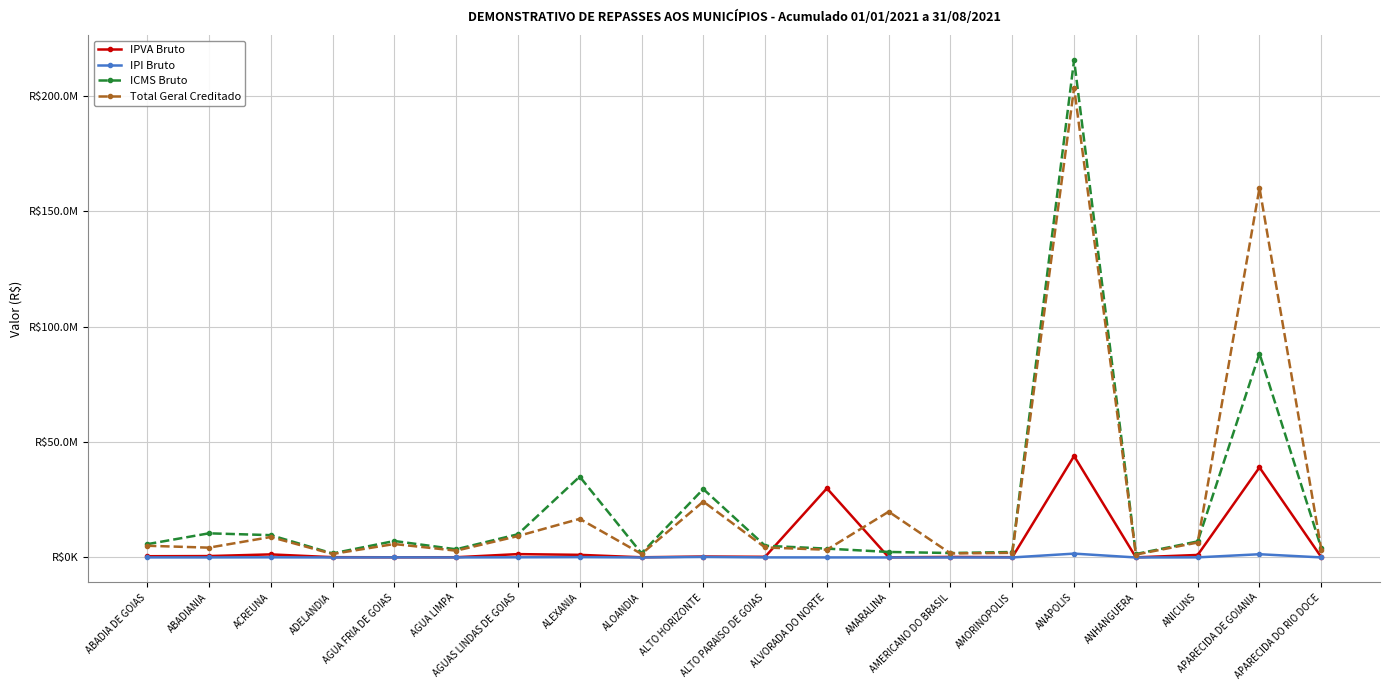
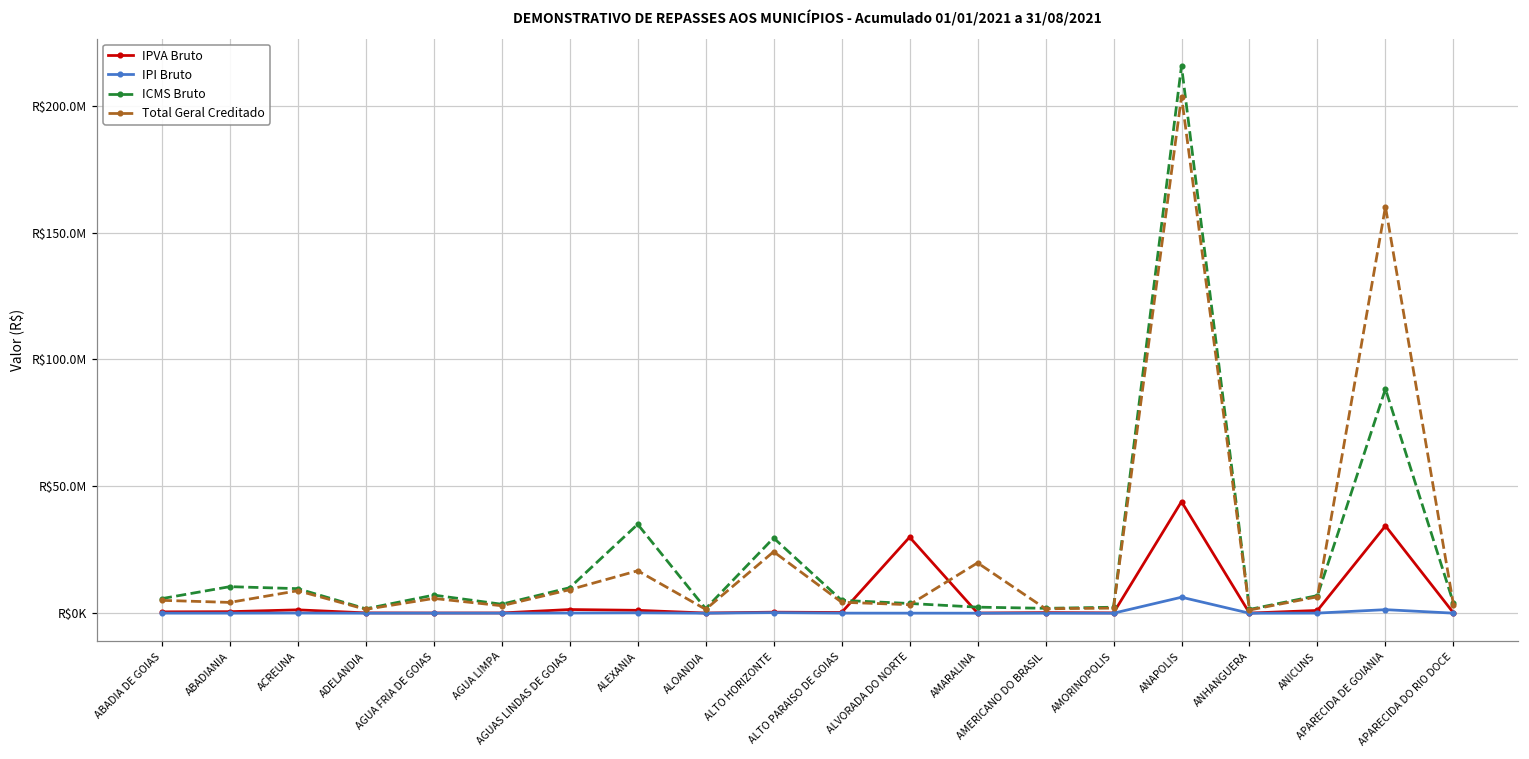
  {
    "IPVA Bruto": {
      "ACREUNA": "R$1000000",
      "AGUAS LINDAS DE GOIAS": "R$1000000",
      "ALVORADA DO NORTE": "R$30000000",
      "ANAPOLIS": "R$44000000",
-     "APARECIDA DE GOIANIA": "R$39000000"
+     "APARECIDA DE GOIANIA": "R$34000000"
    },
    "IPI Bruto": {
      "ACREUNA": "R$0",
      "AGUAS LINDAS DE GOIAS": "R$0",
      "ALVORADA DO NORTE": "R$0",
-     "ANAPOLIS": "R$2000000",
+     "ANAPOLIS": "R$6000000",
      "APARECIDA DE GOIANIA": "R$1000000"
    },
    "ICMS Bruto": {
      "ABADIANIA": "R$10000000",
      "AGUA FRIA DE GOIAS": "R$7000000",
      "ALEXANIA": "R$35000000",
      "ALTO HORIZONTE": "R$30000000",
      "AMARALINA": "R$2000000",
      "ANAPOLIS": "R$216000000",
      "APARECIDA DE GOIANIA": "R$88000000"
    },
    "Total Geral Creditado": {
      "ABADIANIA": "R$4000000",
      "AGUA FRIA DE GOIAS": "R$6000000",
      "ALEXANIA": "R$17000000",
      "ALTO HORIZONTE": "R$24000000",
      "AMARALINA": "R$20000000",
      "ANAPOLIS": "R$204000000",
      "APARECIDA DE GOIANIA": "R$160000000"
    }
  }
